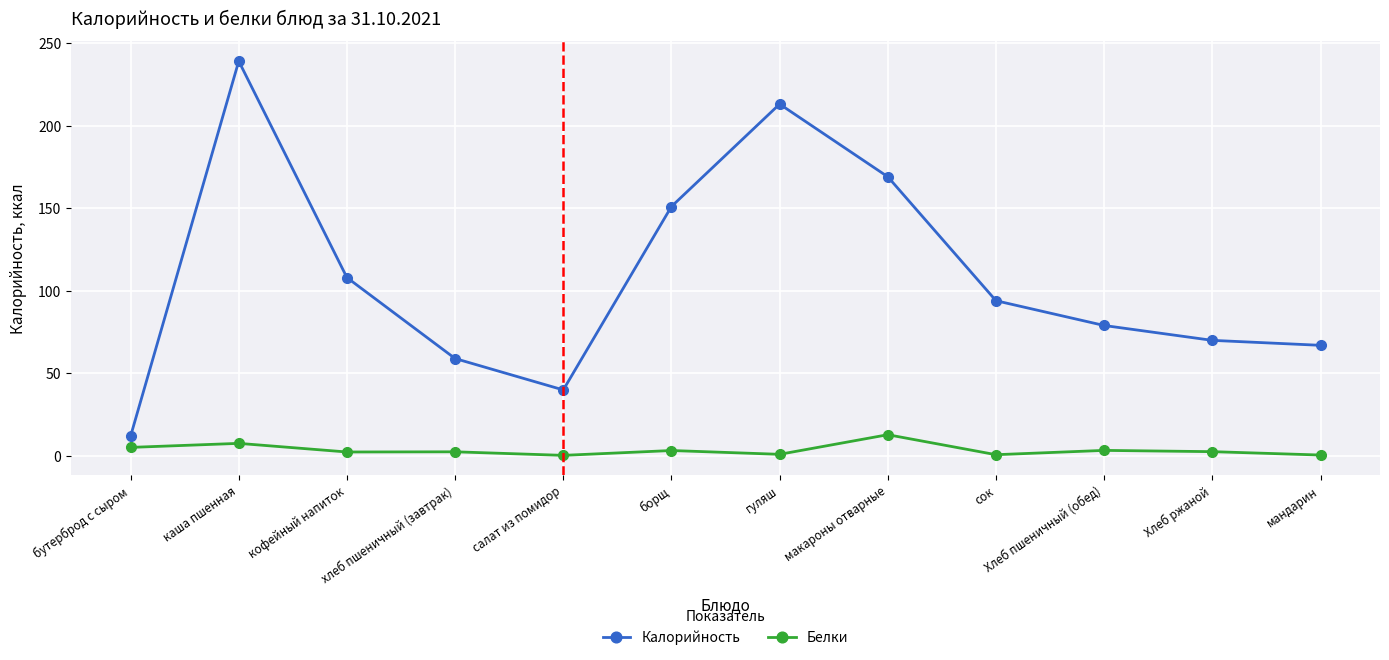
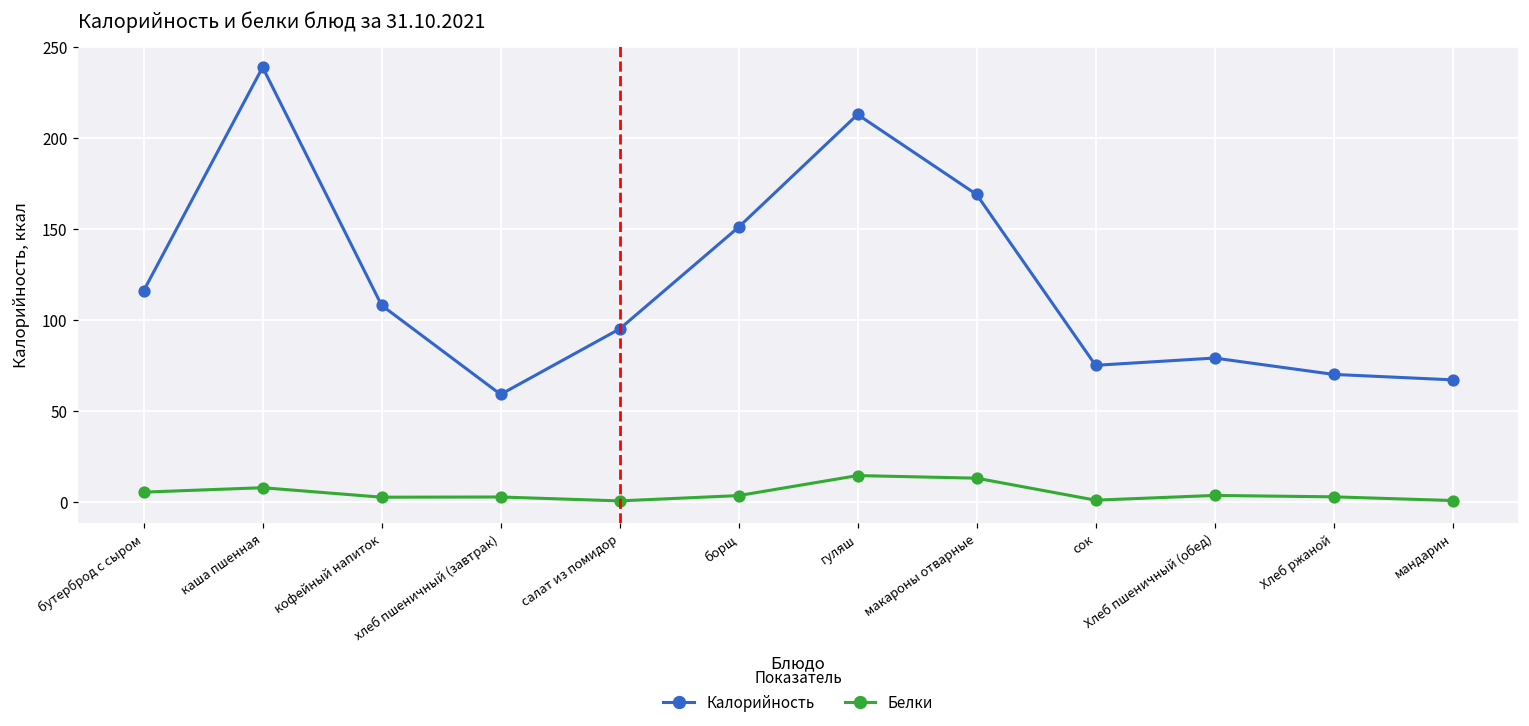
  {
    "Калорийность": {
-     "бутерброд с сыром": 12,
+     "бутерброд с сыром": 116,
      "каша пшенная": 239,
      "кофейный напиток": 108,
      "хлеб пшеничный (завтрак)": 59,
-     "салат из помидор": 40,
+     "салат из помидор": 95,
      "борщ": 151,
      "гуляш": 213,
      "макароны отварные": 169,
-     "сок": 94,
+     "сок": 75,
      "Хлеб пшеничный (обед)": 79,
      "Хлеб ржаной": 70,
      "мандарин": 67
    },
    "Белки": {
      "бутерброд с сыром": 5,
      "каша пшенная": 8,
      "кофейный напиток": 2,
      "хлеб пшеничный (завтрак)": 3,
      "салат из помидор": 0,
      "борщ": 3,
-     "гуляш": 1,
+     "гуляш": 14,
      "макароны отварные": 13,
      "сок": 1,
      "Хлеб пшеничный (обед)": 3,
      "Хлеб ржаной": 3,
      "мандарин": 1
    }
  }
